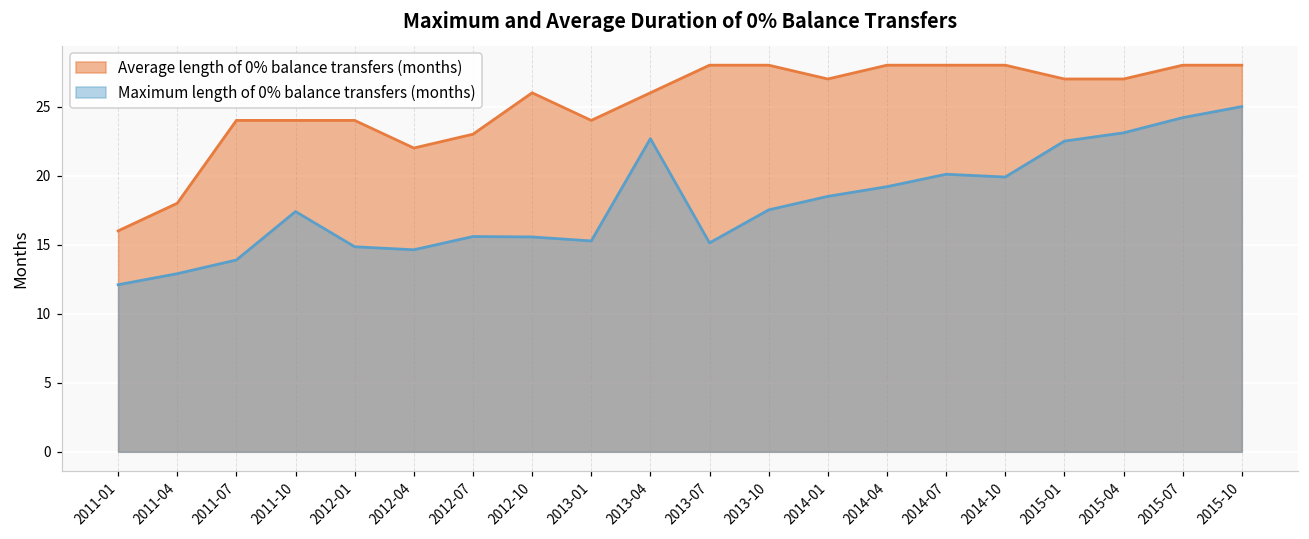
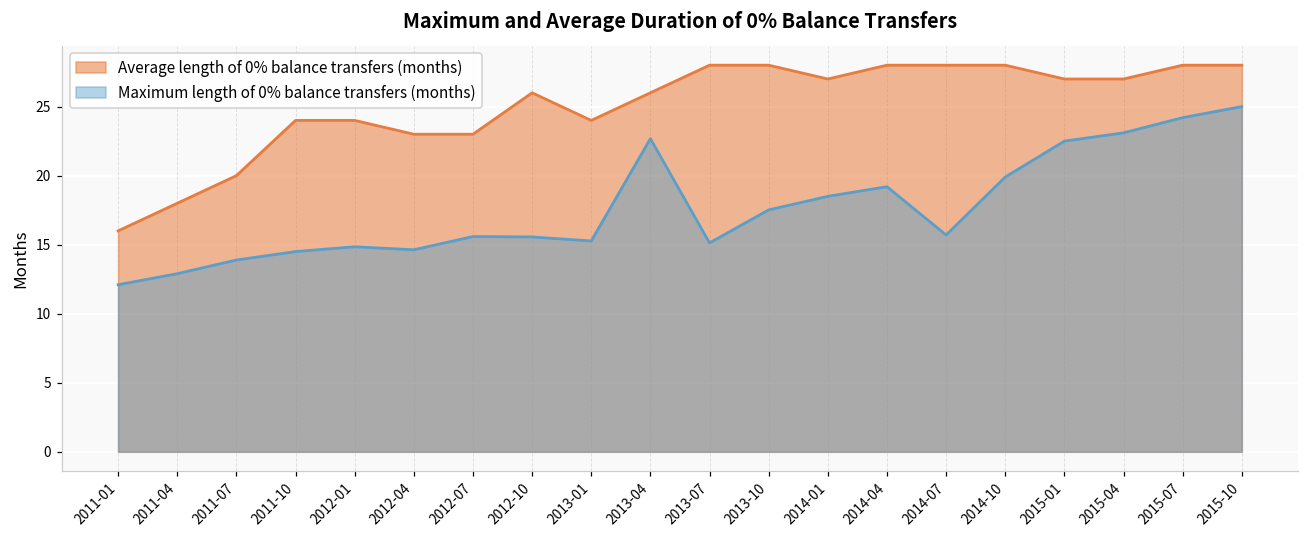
  {
    "Average length of 0% balance transfers (months)": {
      "2011-01": 16,
      "2011-04": 18,
-     "2011-07": 24,
+     "2011-07": 20,
      "2011-10": 24,
      "2012-01": 24,
-     "2012-04": 22,
+     "2012-04": 23,
      "2012-07": 23,
      "2012-10": 26,
      "2013-01": 24,
      "2013-04": 26,
      "2013-07": 28,
      "2013-10": 28,
      "2014-01": 27,
      "2014-04": 28,
      "2014-07": 28,
      "2014-10": 28,
      "2015-01": 27,
      "2015-04": 27,
      "2015-07": 28,
      "2015-10": 28
    },
    "Maximum length of 0% balance transfers (months)": {
      "2011-01": 12.1,
      "2011-04": 12.9,
      "2011-07": 13.9,
-     "2011-10": 17.4,
+     "2011-10": 14.5,
      "2012-01": 14.9,
      "2012-04": 14.6,
      "2012-07": 15.6,
      "2012-10": 15.6,
      "2013-01": 15.3,
      "2013-04": 22.7,
      "2013-07": 15.1,
      "2013-10": 17.5,
      "2014-01": 18.5,
      "2014-04": 19.2,
-     "2014-07": 20.1,
+     "2014-07": 15.7,
      "2014-10": 19.9,
      "2015-01": 22.5,
      "2015-04": 23.1,
      "2015-07": 24.2,
      "2015-10": 25.0
    }
  }
